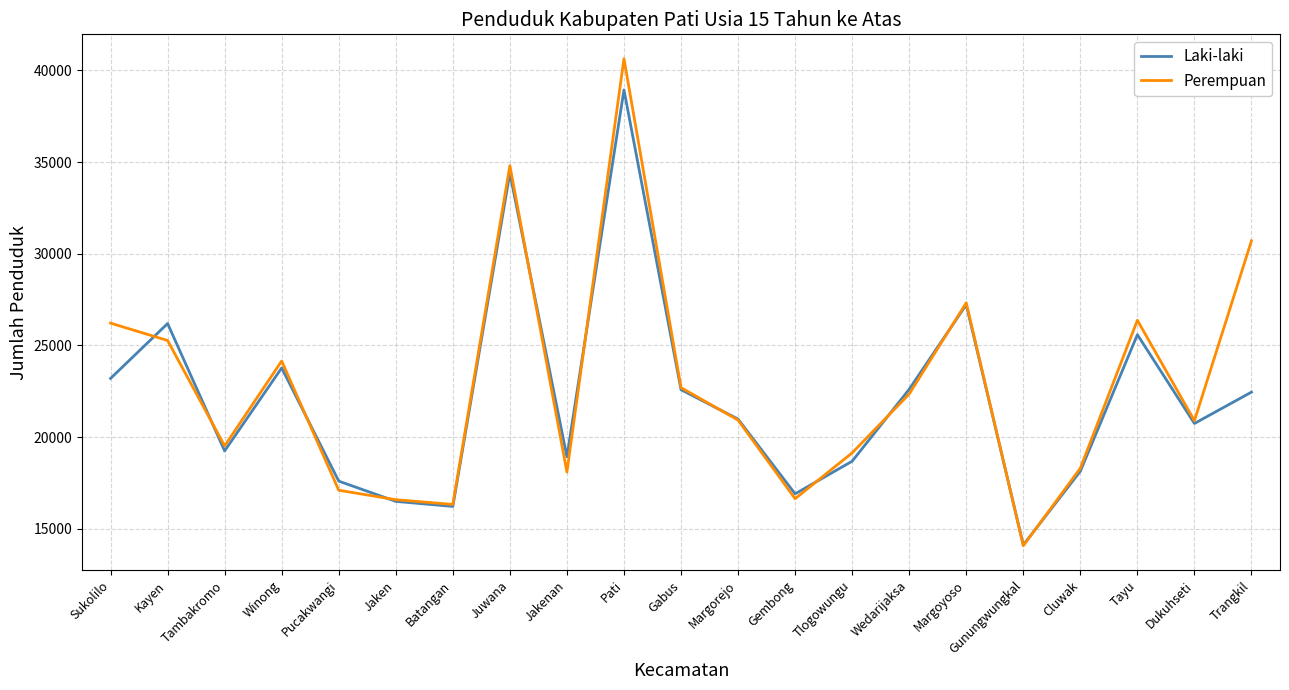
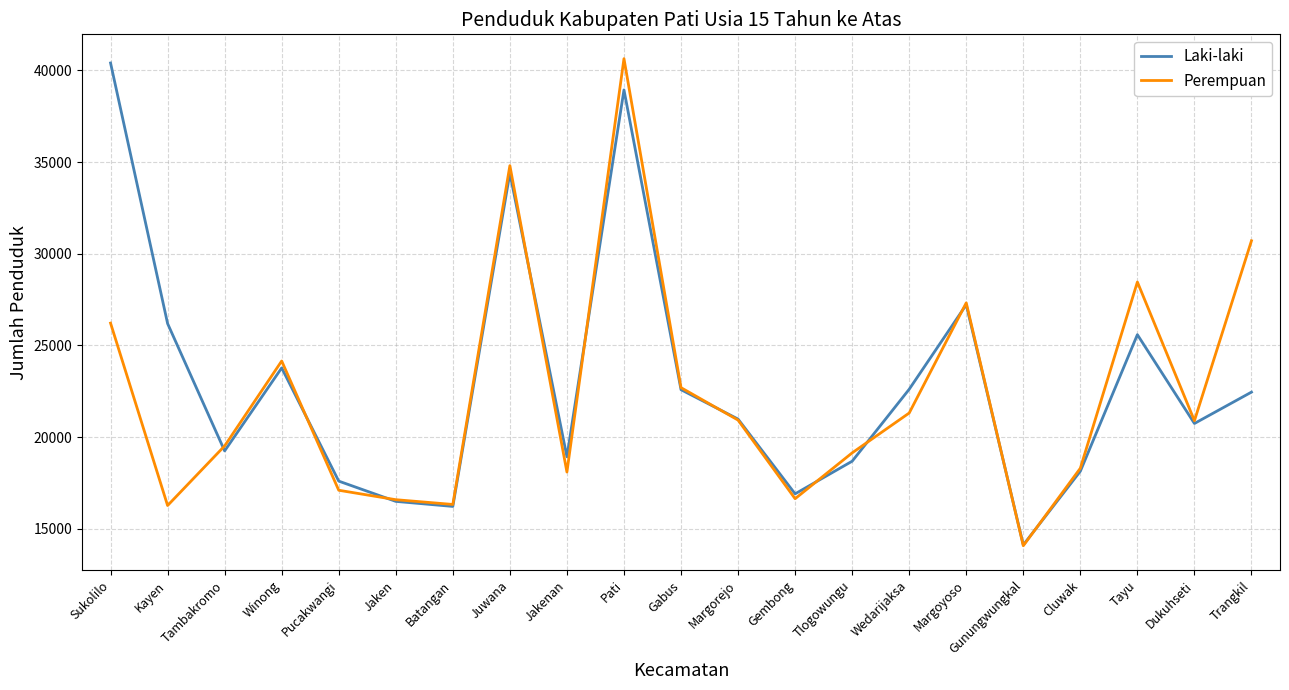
  {
    "Laki-laki": {
-     "Sukolilo": 23200,
+     "Sukolilo": 40400,
      "Kayen": 26200,
      "Tambakromo": 19200,
      "Winong": 23800,
      "Pucakwangi": 17600,
      "Juwana": 34400,
      "Jakenan": 18900,
      "Pati": 38900,
      "Gembong": 16900,
      "Tlogowungu": 18700,
      "Wedarijaksa": 22600,
      "Cluwak": 18100,
      "Tayu": 25600,
      "Dukuhseti": 20700,
      "Trangkil": 22500
    },
    "Perempuan": {
      "Sukolilo": 26200,
-     "Kayen": 25300,
+     "Kayen": 16300,
      "Tambakromo": 19500,
      "Winong": 24200,
      "Pucakwangi": 17100,
      "Juwana": 34800,
      "Jakenan": 18100,
      "Pati": 40600,
      "Gembong": 16600,
      "Tlogowungu": 19100,
-     "Wedarijaksa": 22400,
+     "Wedarijaksa": 21300,
      "Cluwak": 18300,
-     "Tayu": 26400,
+     "Tayu": 28500,
      "Dukuhseti": 20900,
      "Trangkil": 30700
    }
  }
